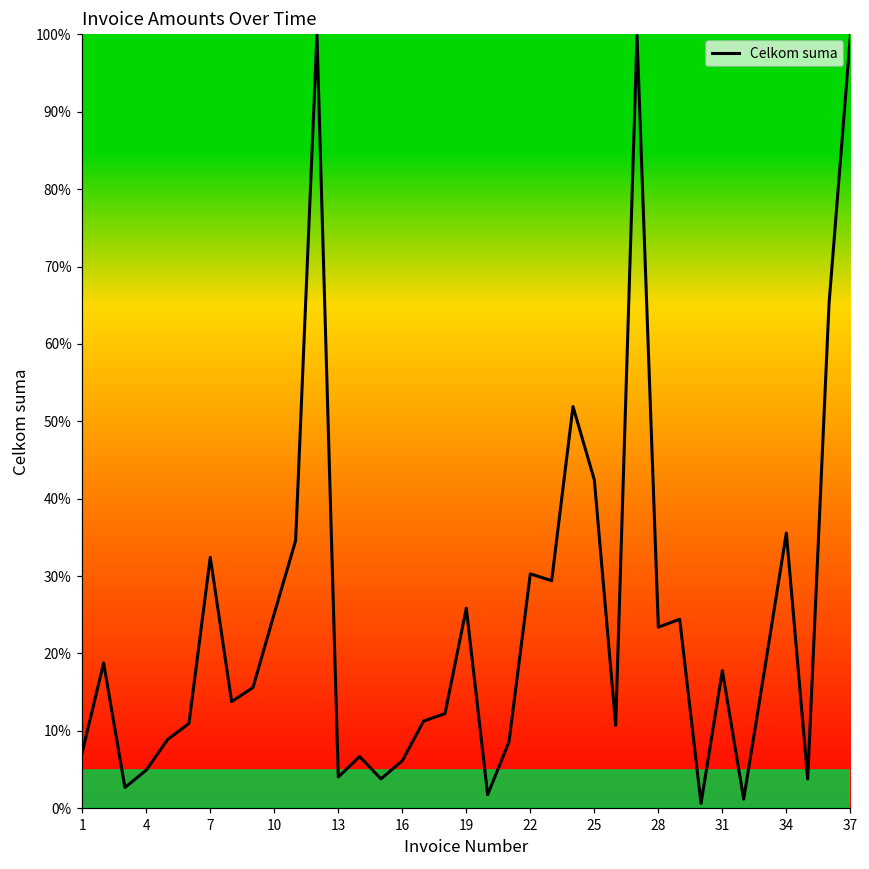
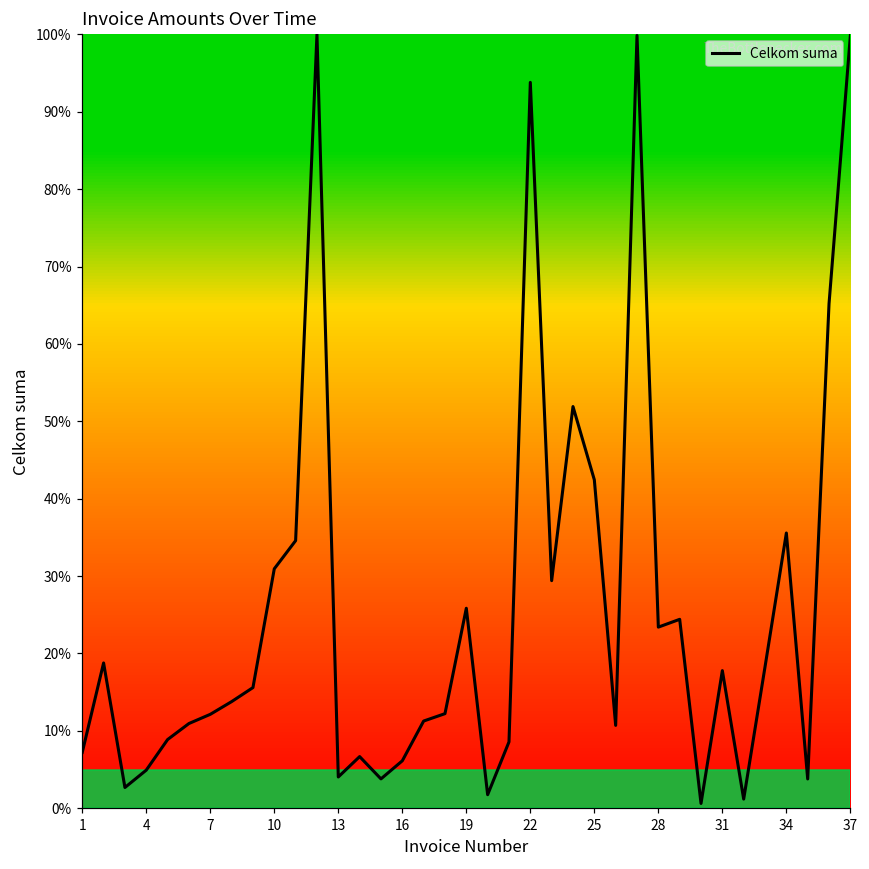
  {
    "1": "7%",
-   "7": "32%",
-   "10": "25%",
+   "7": "12%",
+   "10": "31%",
    "16": "6%",
    "19": "26%",
-   "22": "30%",
+   "22": "94%",
    "25": "42%",
    "28": "23%",
    "31": "18%",
    "34": "36%",
    "37": "100%"
  }
